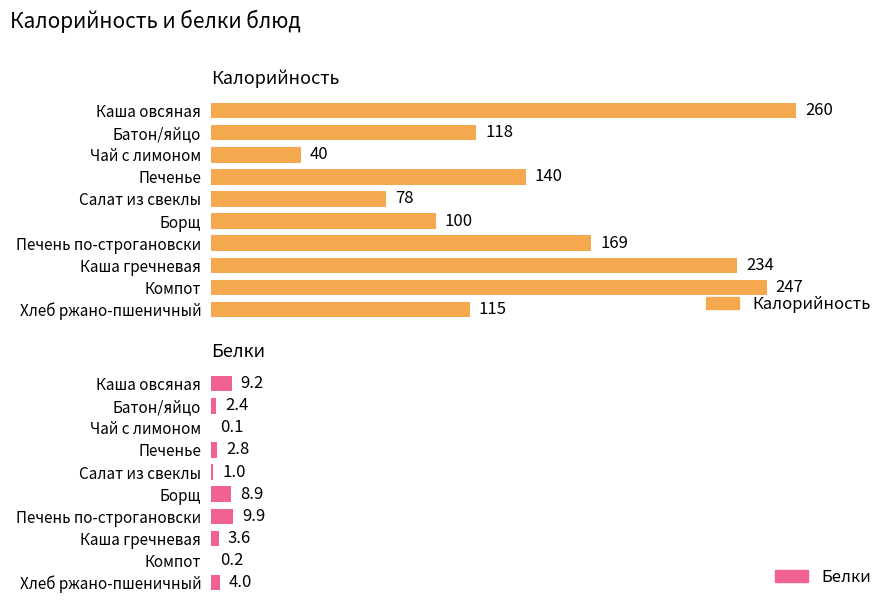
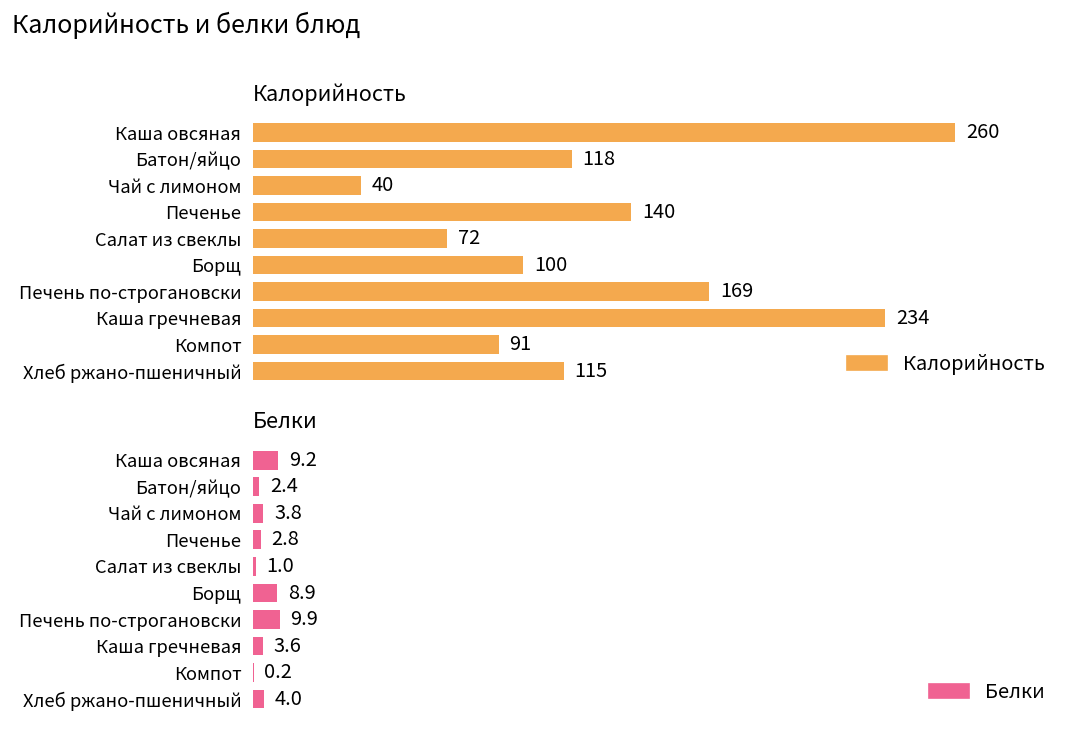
  {
    "Калорийность": {
      "Каша овсяная": 260,
      "Батон/яйцо": 118,
      "Чай с лимоном": 40,
      "Печенье": 140,
-     "Салат из свеклы": 78,
+     "Салат из свеклы": 72,
      "Борщ": 100,
      "Печень по-строгановски": 169,
      "Каша гречневая": 234,
-     "Компот": 247,
+     "Компот": 91,
      "Хлеб ржано-пшеничный": 115
    },
    "Белки": {
      "Каша овсяная": 9.2,
      "Батон/яйцо": 2.4,
-     "Чай с лимоном": 0.1,
+     "Чай с лимоном": 3.8,
      "Печенье": 2.8,
      "Салат из свеклы": 1.0,
      "Борщ": 8.9,
      "Печень по-строгановски": 9.9,
      "Каша гречневая": 3.6,
      "Компот": 0.2,
      "Хлеб ржано-пшеничный": 4.0
    }
  }
